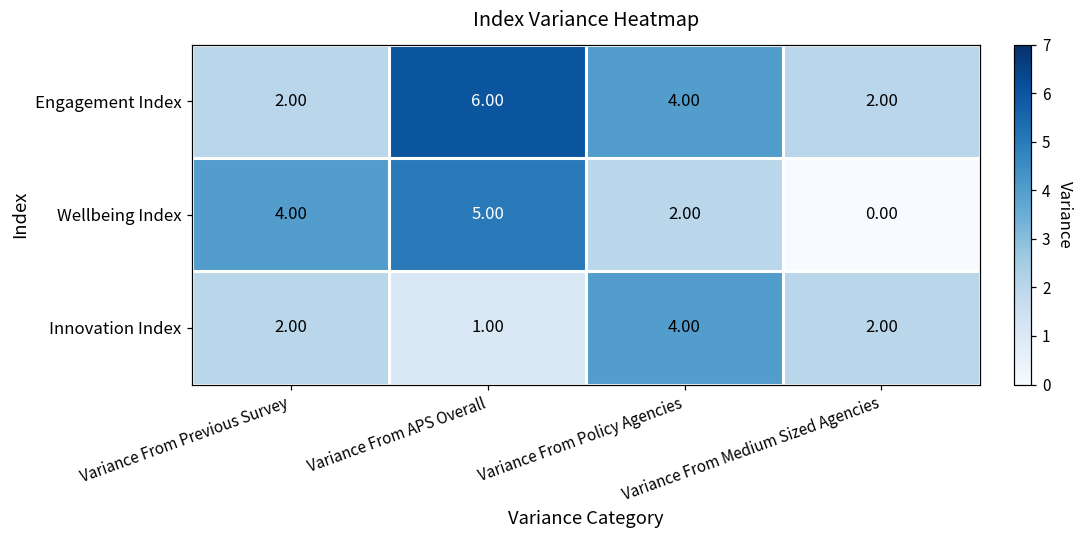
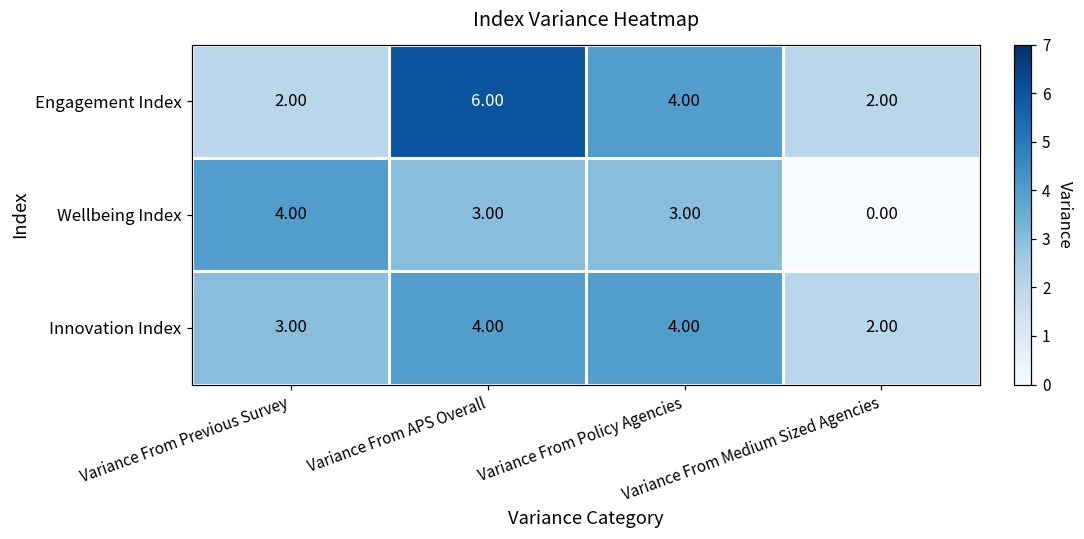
  {
    "Engagement Index": {
      "Variance From Previous Survey": 2.00,
      "Variance From APS Overall": 6.00,
      "Variance From Policy Agencies": 4.00,
      "Variance From Medium Sized Agencies": 2.00
    },
    "Wellbeing Index": {
      "Variance From Previous Survey": 4.00,
-     "Variance From APS Overall": 5.00,
-     "Variance From Policy Agencies": 2.00,
+     "Variance From APS Overall": 3.00,
+     "Variance From Policy Agencies": 3.00,
      "Variance From Medium Sized Agencies": 0.00
    },
    "Innovation Index": {
-     "Variance From Previous Survey": 2.00,
-     "Variance From APS Overall": 1.00,
+     "Variance From Previous Survey": 3.00,
+     "Variance From APS Overall": 4.00,
      "Variance From Policy Agencies": 4.00,
      "Variance From Medium Sized Agencies": 2.00
    }
  }
